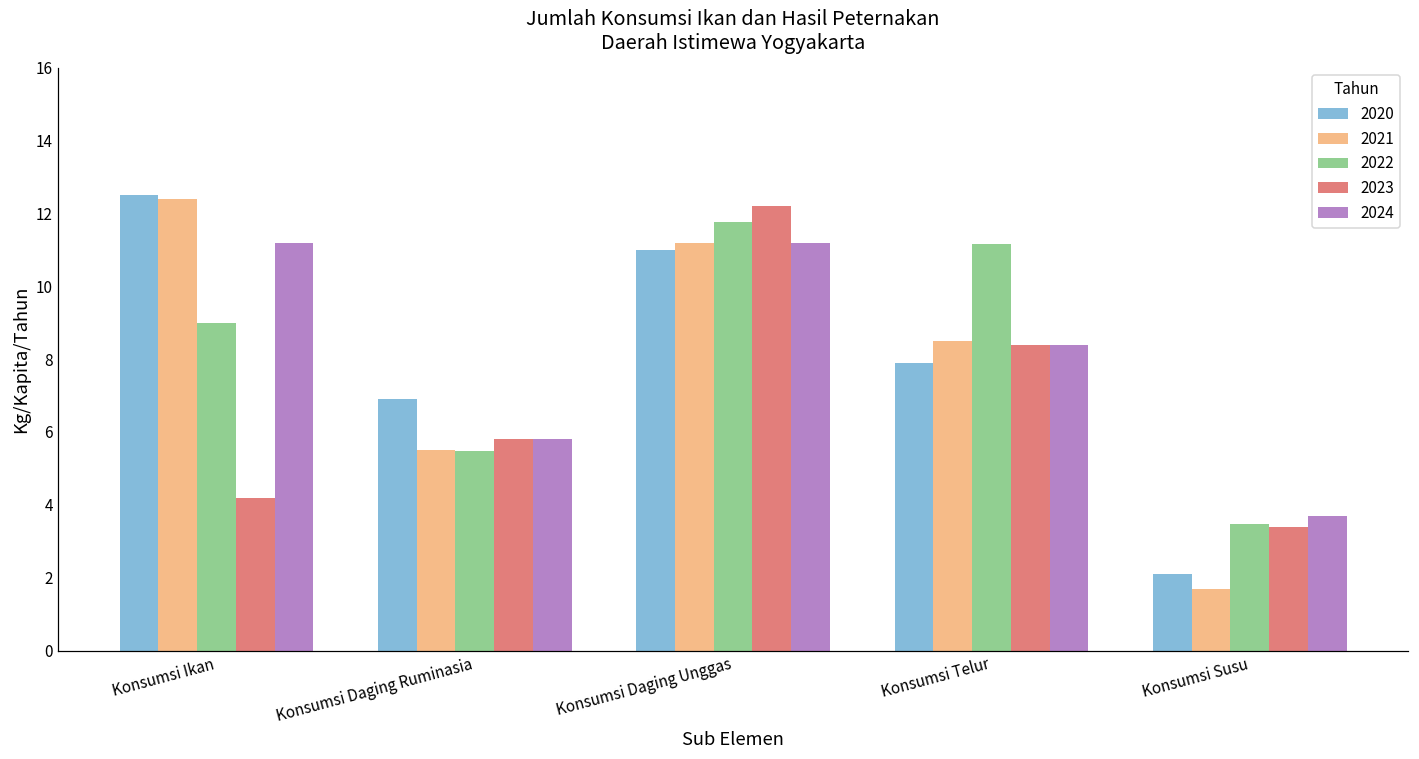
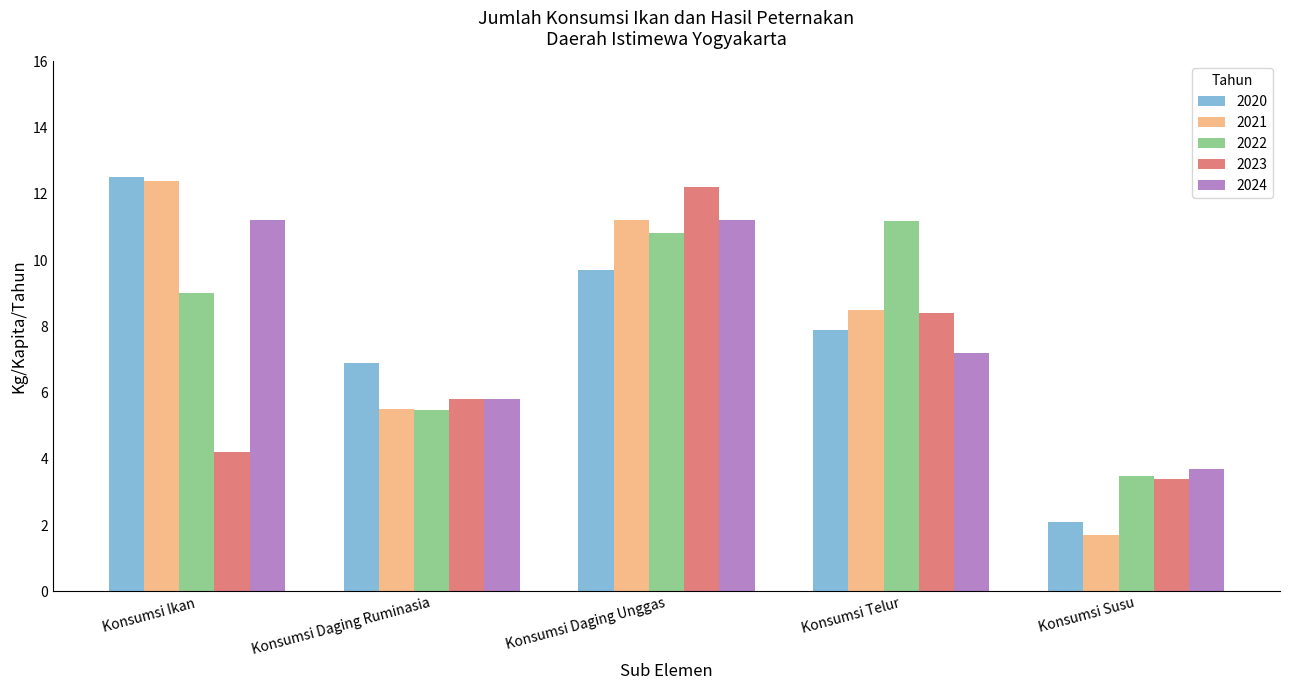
  {
    "2020": {
      "Konsumsi Ikan": 12.5,
      "Konsumsi Daging Ruminasia": 6.9,
-     "Konsumsi Daging Unggas": 11.0,
+     "Konsumsi Daging Unggas": 9.7,
      "Konsumsi Telur": 7.9,
      "Konsumsi Susu": 2.1
    },
    "2021": {
      "Konsumsi Ikan": 12.4,
      "Konsumsi Daging Ruminasia": 5.5,
      "Konsumsi Daging Unggas": 11.2,
      "Konsumsi Telur": 8.5,
      "Konsumsi Susu": 1.7
    },
    "2022": {
      "Konsumsi Ikan": 9.0,
      "Konsumsi Daging Ruminasia": 5.5,
-     "Konsumsi Daging Unggas": 11.8,
+     "Konsumsi Daging Unggas": 10.8,
      "Konsumsi Telur": 11.2,
      "Konsumsi Susu": 3.5
    },
    "2023": {
      "Konsumsi Ikan": 4.2,
      "Konsumsi Daging Ruminasia": 5.8,
      "Konsumsi Daging Unggas": 12.2,
      "Konsumsi Telur": 8.4,
      "Konsumsi Susu": 3.4
    },
    "2024": {
      "Konsumsi Ikan": 11.2,
      "Konsumsi Daging Ruminasia": 5.8,
      "Konsumsi Daging Unggas": 11.2,
-     "Konsumsi Telur": 8.4,
+     "Konsumsi Telur": 7.2,
      "Konsumsi Susu": 3.7
    }
  }
